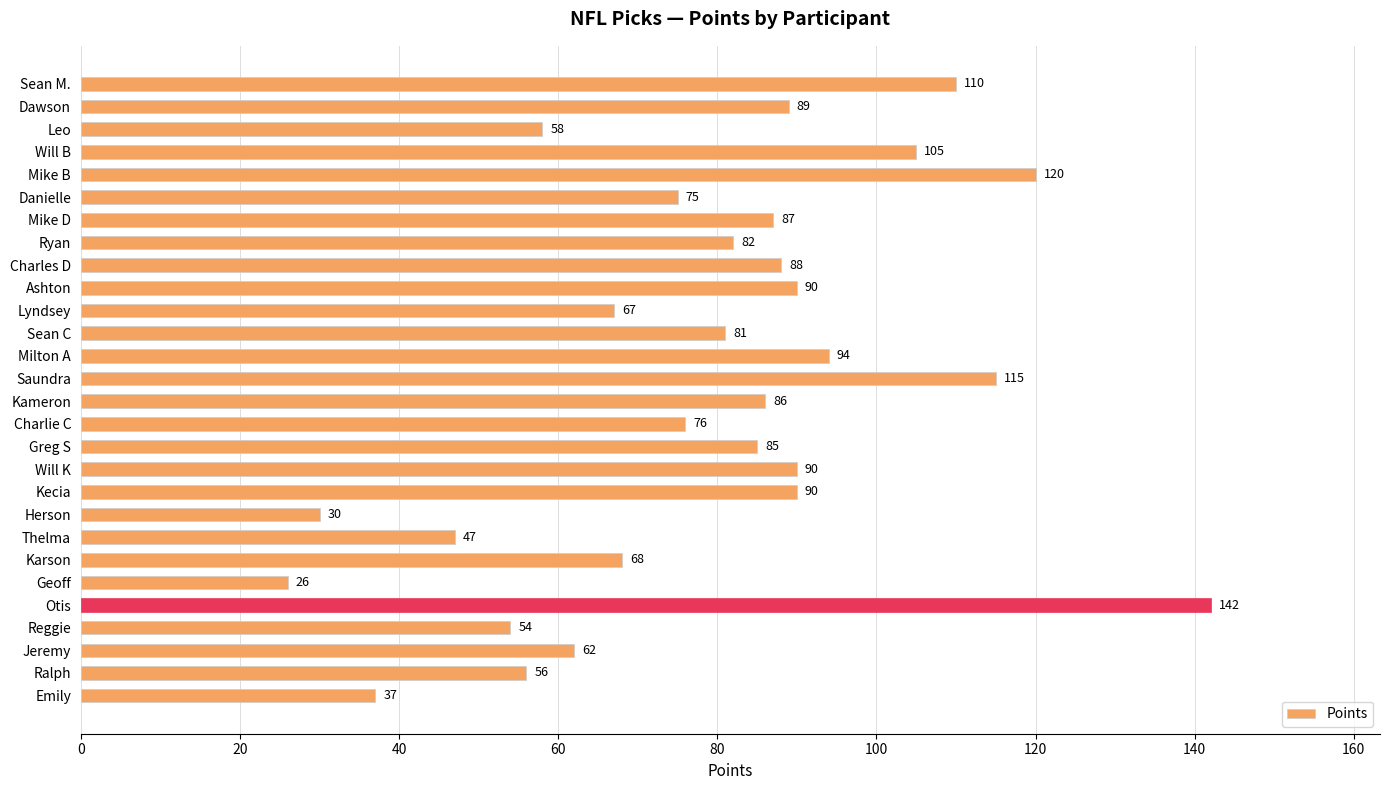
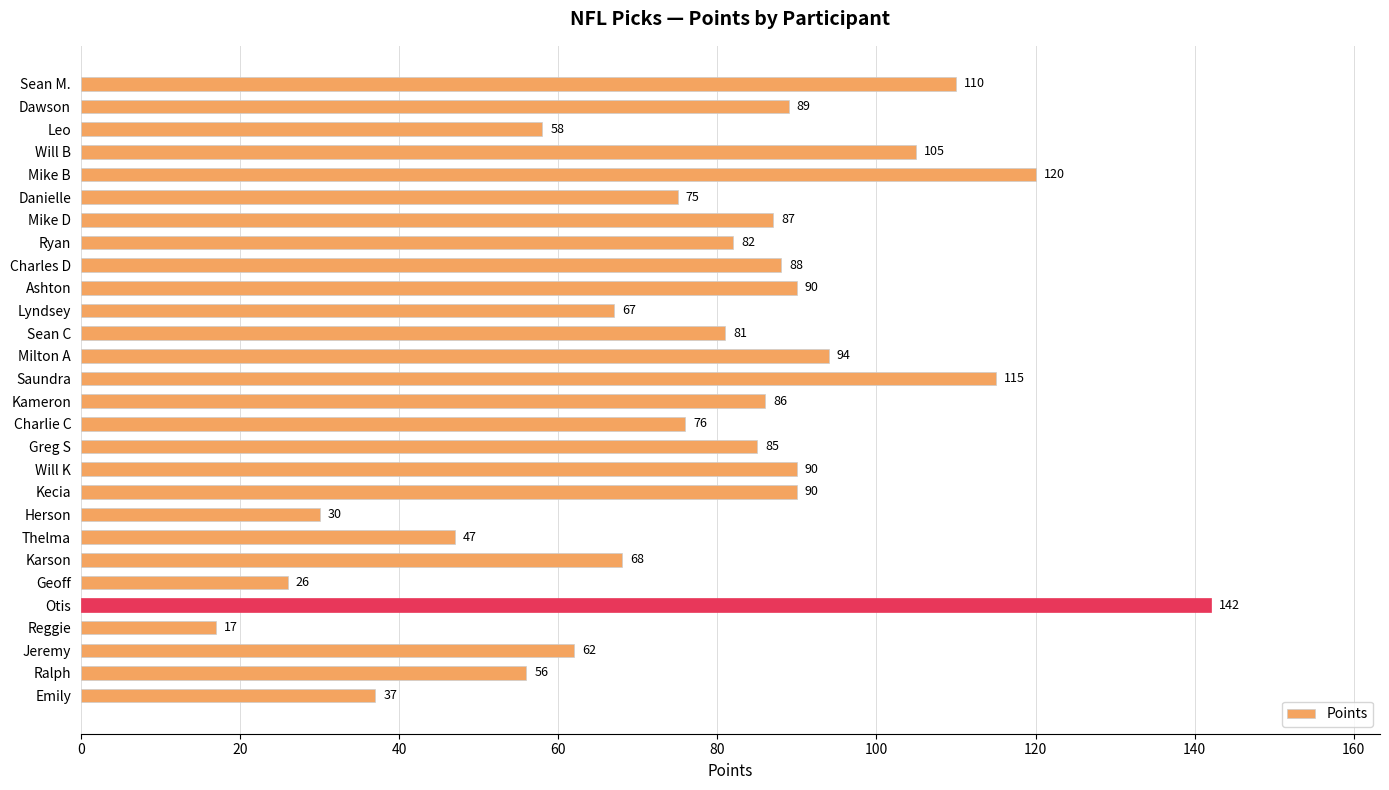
  {
    "Sean M.": 110,
    "Dawson": 89,
    "Leo": 58,
    "Will B": 105,
    "Mike B": 120,
    "Danielle": 75,
    "Mike D": 87,
    "Ryan": 82,
    "Charles D": 88,
    "Ashton": 90,
    "Lyndsey": 67,
    "Sean C": 81,
    "Milton A": 94,
    "Saundra": 115,
    "Kameron": 86,
    "Charlie C": 76,
    "Greg S": 85,
    "Will K": 90,
    "Kecia": 90,
    "Herson": 30,
    "Thelma": 47,
    "Karson": 68,
    "Geoff": 26,
    "Otis": 142,
-   "Reggie": 54,
+   "Reggie": 17,
    "Jeremy": 62,
    "Ralph": 56,
    "Emily": 37
  }
